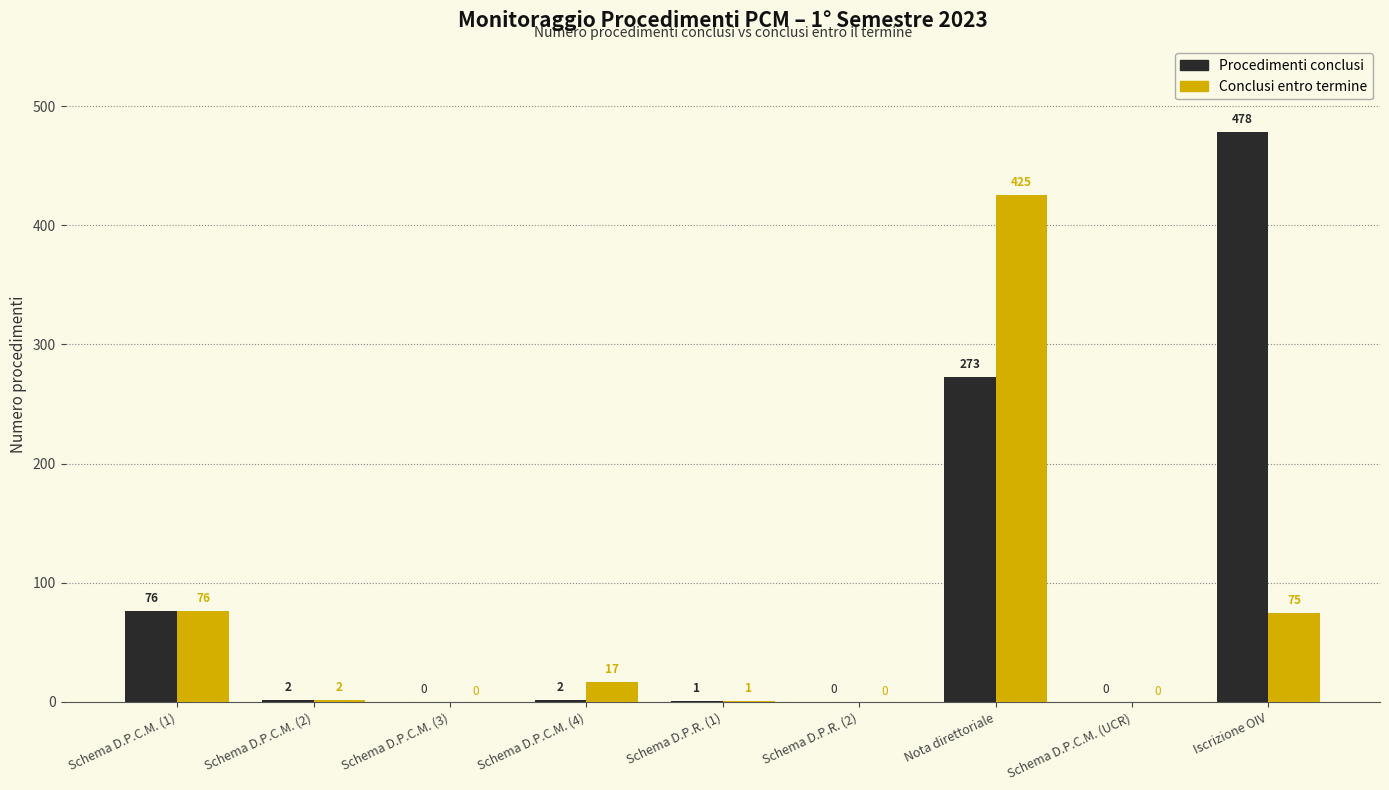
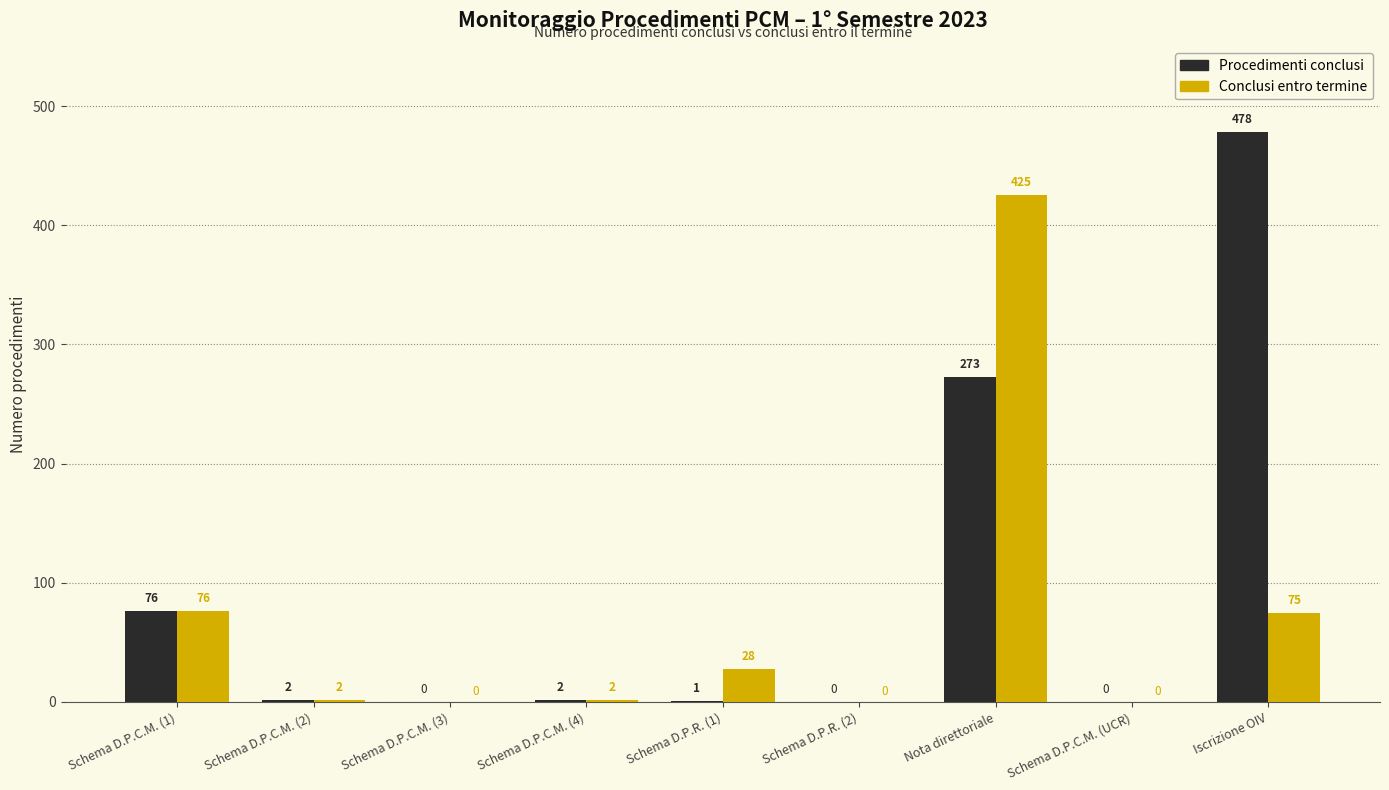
  {
    "Procedimenti conclusi": {
      "Schema D.P.C.M. (1)": 76,
      "Schema D.P.C.M. (2)": 2,
      "Schema D.P.C.M. (3)": 0,
      "Schema D.P.C.M. (4)": 2,
      "Schema D.P.R. (1)": 1,
      "Schema D.P.R. (2)": 0,
      "Nota direttoriale": 273,
      "Schema D.P.C.M. (UCR)": 0,
      "Iscrizione OIV": 478
    },
    "Conclusi entro termine": {
      "Schema D.P.C.M. (1)": 76,
      "Schema D.P.C.M. (2)": 2,
      "Schema D.P.C.M. (3)": 0,
-     "Schema D.P.C.M. (4)": 17,
-     "Schema D.P.R. (1)": 1,
+     "Schema D.P.C.M. (4)": 2,
+     "Schema D.P.R. (1)": 28,
      "Schema D.P.R. (2)": 0,
      "Nota direttoriale": 425,
      "Schema D.P.C.M. (UCR)": 0,
      "Iscrizione OIV": 75
    }
  }
